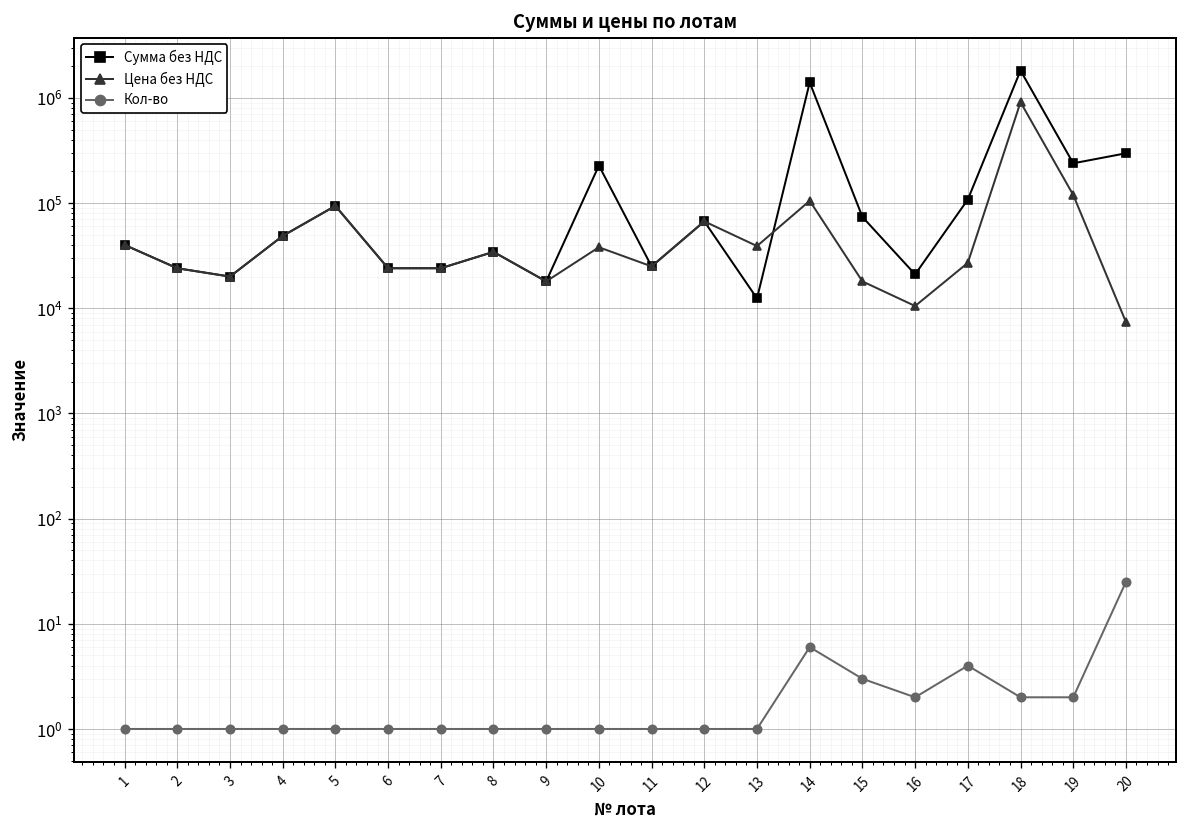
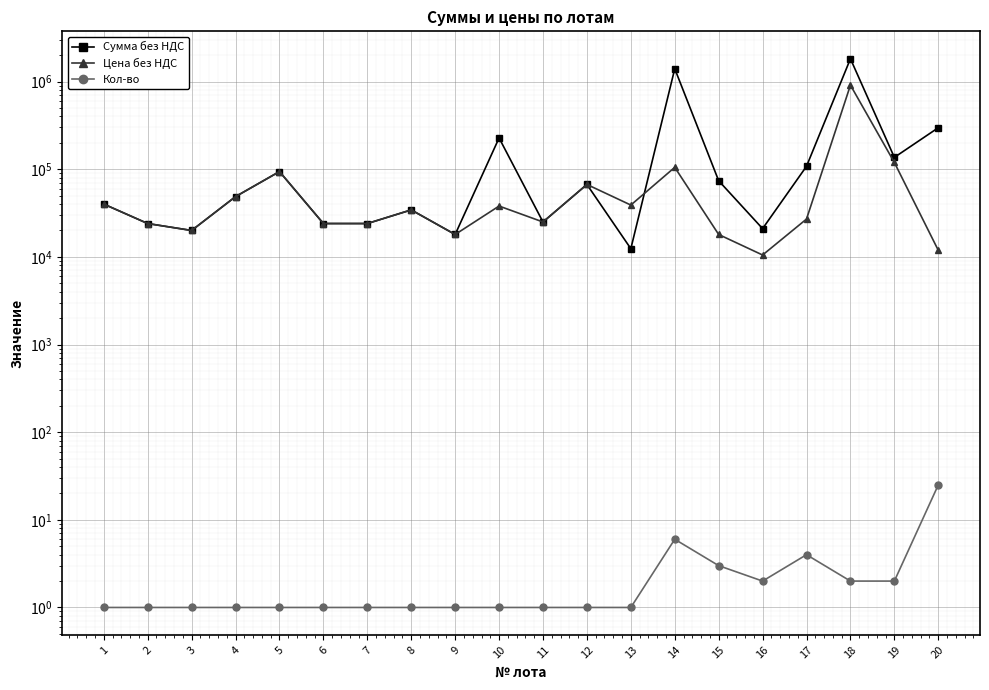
  {
    "Сумма без НДС": {
      "10": 230000,
      "13": 12000,
      "14": 1400000,
      "15": 70000,
      "16": 21000,
      "17": 110000,
      "18": 1800000,
-     "19": 240000,
+     "19": 140000,
      "20": 300000
    },
    "Цена без НДС": {
      "10": 38000,
      "13": 40000,
      "14": 110000,
      "15": 18000,
      "16": 11000,
      "17": 27000,
      "18": 900000,
      "19": 120000,
-     "20": 7000
+     "20": 12000
    },
    "Кол-во": {
      "1": 1,
      "2": 1,
      "3": 1,
      "4": 1,
      "5": 1,
      "6": 1,
      "7": 1,
      "8": 1,
      "9": 1,
      "10": 1,
      "11": 1,
      "12": 1,
      "13": 1,
      "14": 6,
      "15": 3,
      "16": 2,
      "17": 4,
      "18": 2,
      "19": 2,
      "20": 25
    }
  }
